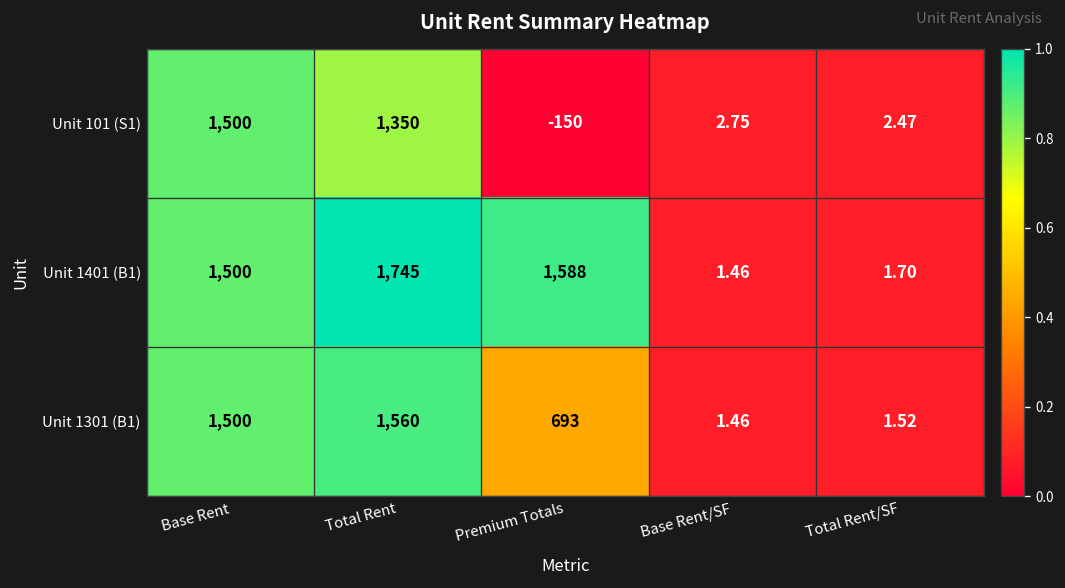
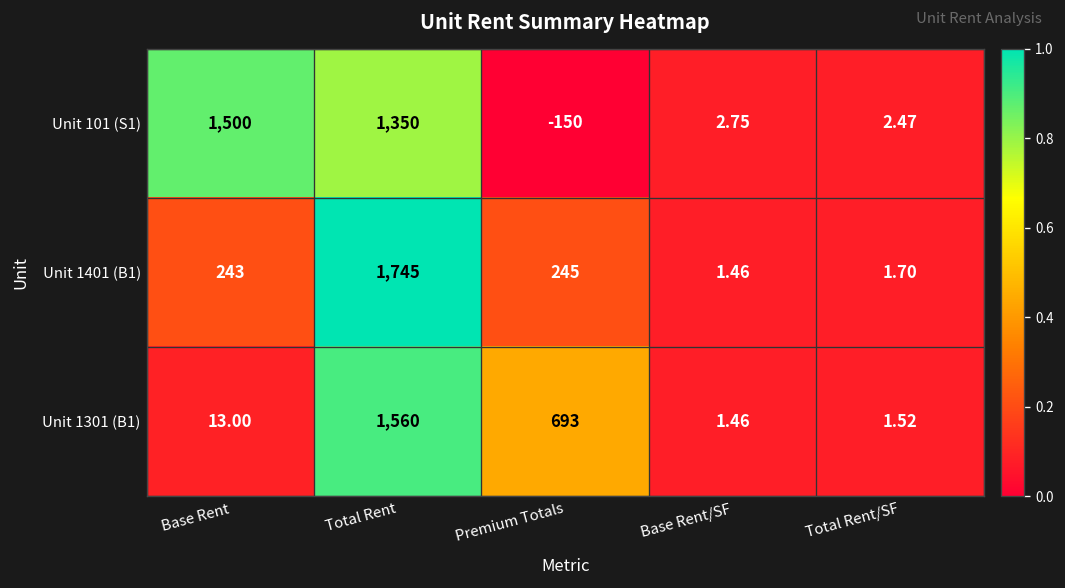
  {
    "Unit 101 (S1)": {
      "Base Rent": "1,500",
      "Total Rent": "1,350",
      "Premium Totals": "-150",
      "Base Rent/SF": "2.75",
      "Total Rent/SF": "2.47"
    },
    "Unit 1401 (B1)": {
-     "Base Rent": "1,500",
+     "Base Rent": "243",
      "Total Rent": "1,745",
-     "Premium Totals": "1,588",
+     "Premium Totals": "245",
      "Base Rent/SF": "1.46",
      "Total Rent/SF": "1.70"
    },
    "Unit 1301 (B1)": {
-     "Base Rent": "1,500",
+     "Base Rent": "13.00",
      "Total Rent": "1,560",
      "Premium Totals": "693",
      "Base Rent/SF": "1.46",
      "Total Rent/SF": "1.52"
    }
  }
